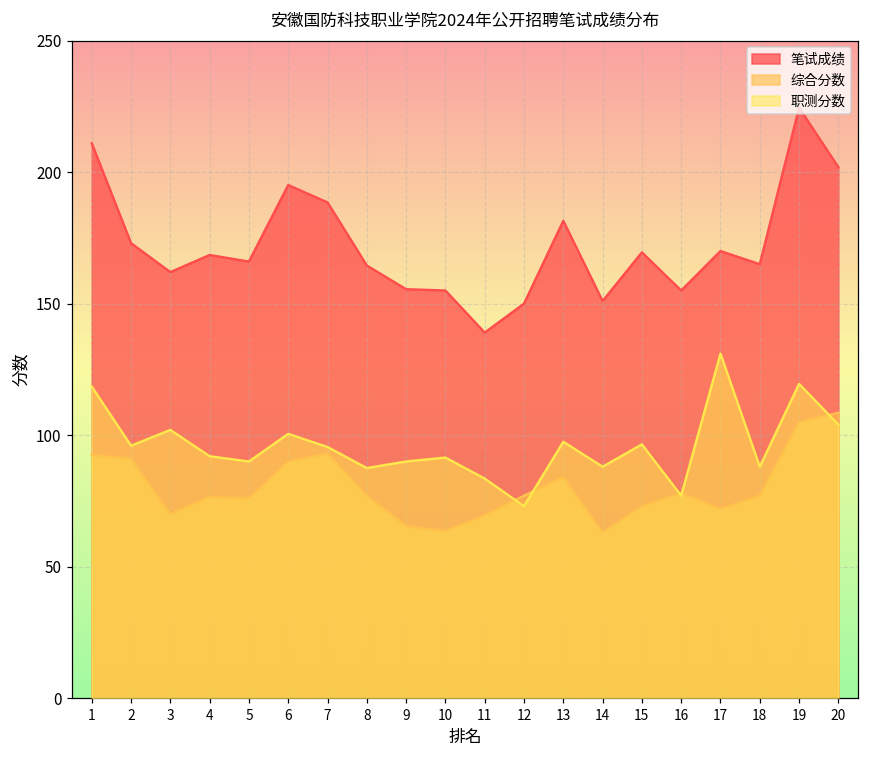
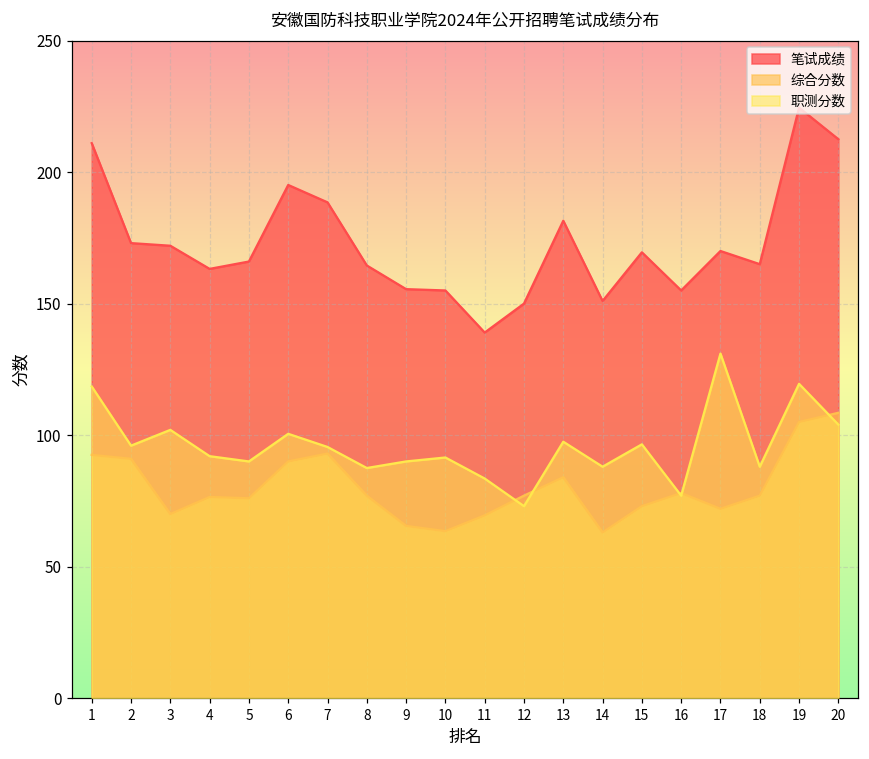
  {
    "笔试成绩": {
      "1": 211,
      "2": 173,
-     "3": 162,
-     "4": 169,
+     "3": 172,
+     "4": 163,
      "5": 166,
      "6": 195,
      "7": 189,
      "8": 165,
      "9": 156,
      "10": 155,
      "11": 139,
      "12": 150,
      "13": 182,
      "14": 151,
      "15": 170,
      "16": 155,
      "17": 170,
      "18": 165,
-     "20": 202
+     "20": 213
    }
  }
